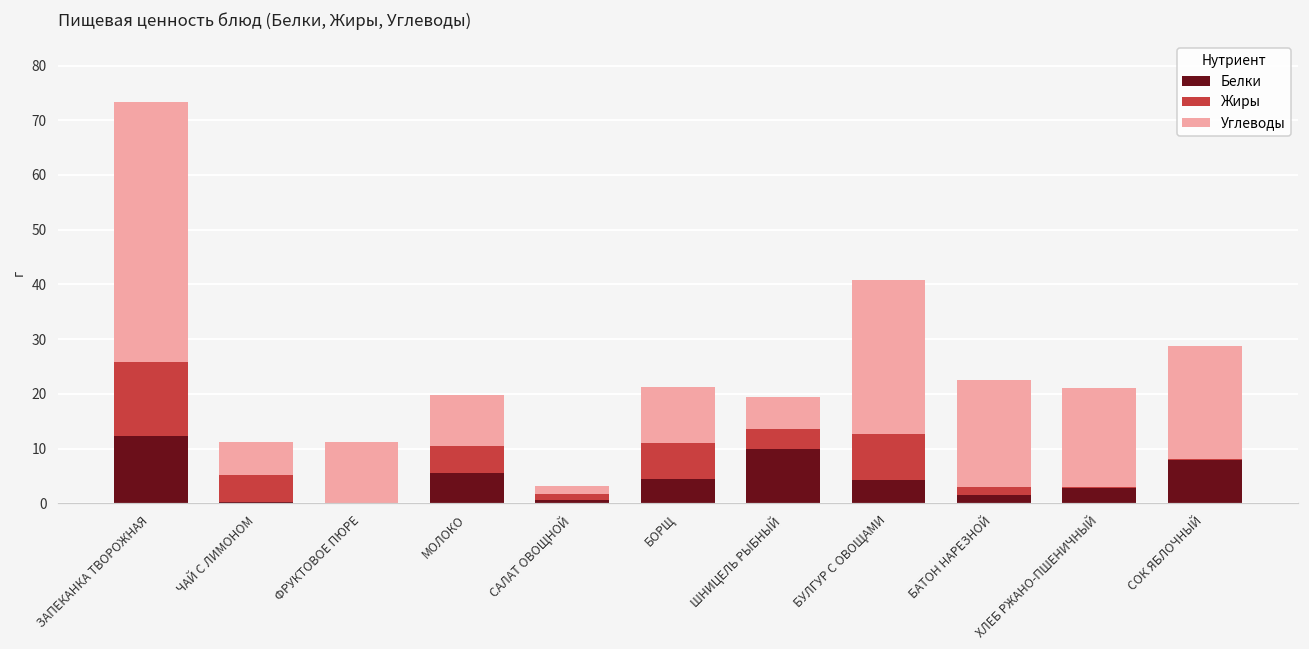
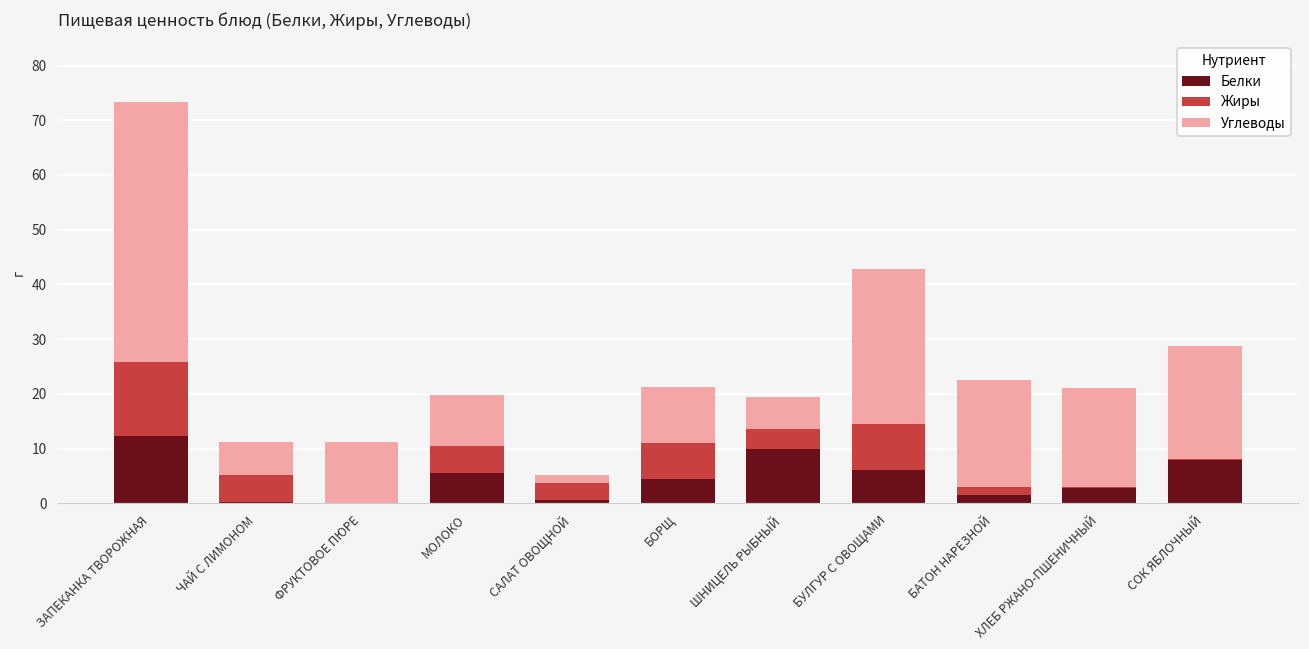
  {
    "Белки": {
      "ЗАПЕКАНКА ТВОРОЖНАЯ": 12,
      "ФРУКТОВОЕ ПЮРЕ": 0,
      "МОЛОКО": 6,
      "САЛАТ ОВОЩНОЙ": 1,
      "БОРЩ": 4,
      "ШНИЦЕЛЬ РЫБНЫЙ": 10,
-     "БУЛГУР С ОВОЩАМИ": 4,
+     "БУЛГУР С ОВОЩАМИ": 6,
      "БАТОН НАРЕЗНОЙ": 2,
      "ХЛЕБ РЖАНО-ПШЕНИЧНЫЙ": 3,
      "СОК ЯБЛОЧНЫЙ": 8
    },
    "Жиры": {
      "ЗАПЕКАНКА ТВОРОЖНАЯ": 13,
      "ЧАЙ С ЛИМОНОМ": 5,
      "ФРУКТОВОЕ ПЮРЕ": 0,
      "МОЛОКО": 5,
-     "САЛАТ ОВОЩНОЙ": 1,
+     "САЛАТ ОВОЩНОЙ": 3,
      "БОРЩ": 7,
      "ШНИЦЕЛЬ РЫБНЫЙ": 4,
      "БУЛГУР С ОВОЩАМИ": 8,
      "БАТОН НАРЕЗНОЙ": 1
    },
    "Углеводы": {
      "ЗАПЕКАНКА ТВОРОЖНАЯ": 48,
      "ЧАЙ С ЛИМОНОМ": 6,
      "ФРУКТОВОЕ ПЮРЕ": 11,
      "МОЛОКО": 9,
      "САЛАТ ОВОЩНОЙ": 2,
      "БОРЩ": 10,
      "ШНИЦЕЛЬ РЫБНЫЙ": 6,
      "БУЛГУР С ОВОЩАМИ": 28,
      "БАТОН НАРЕЗНОЙ": 20,
      "ХЛЕБ РЖАНО-ПШЕНИЧНЫЙ": 18,
      "СОК ЯБЛОЧНЫЙ": 21
    }
  }
